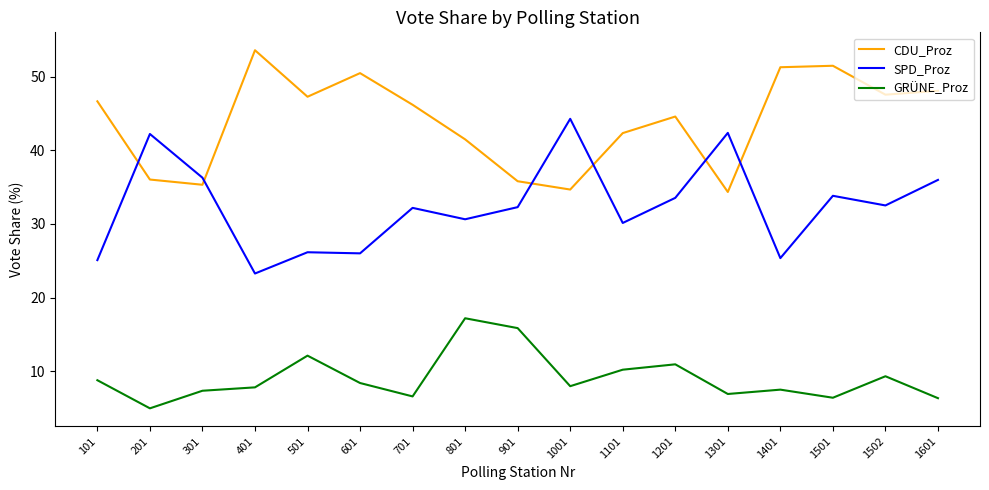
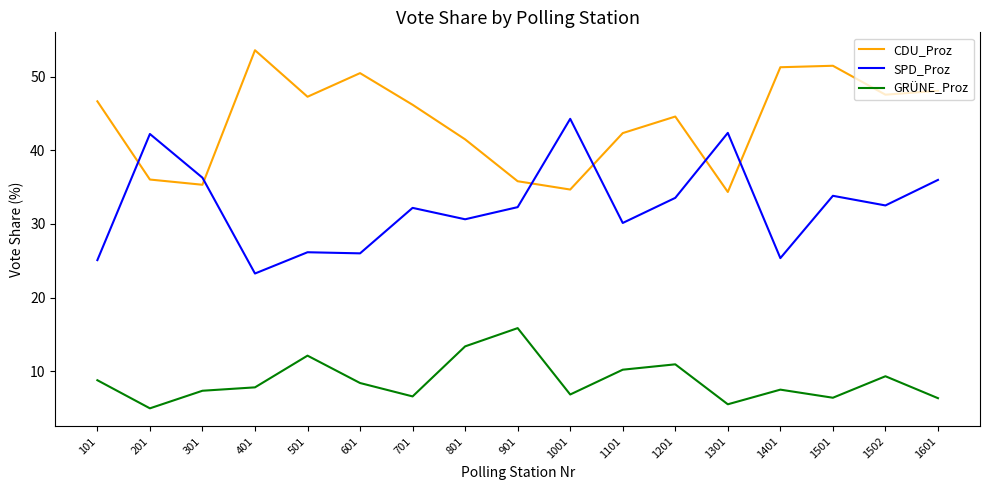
  {
    "CDU_Proz": {
      "101": 47,
      "201": 36,
      "301": 35,
      "401": 54,
      "501": 47,
      "601": 51,
      "701": 46,
      "801": 42,
      "901": 36,
      "1001": 35,
      "1101": 42,
      "1201": 45,
      "1301": 34,
      "1401": 51,
      "1501": 52
    },
    "SPD_Proz": {
      "101": 25,
      "201": 42,
      "301": 36,
      "401": 23,
      "501": 26,
      "601": 26,
      "701": 32,
      "801": 31,
      "901": 32,
      "1001": 44,
      "1101": 30,
      "1201": 34,
      "1301": 42,
      "1401": 25,
      "1501": 34,
      "1502": 33,
      "1601": 36
    },
    "GRÜNE_Proz": {
      "101": 9,
      "201": 5,
      "301": 7,
      "401": 8,
      "501": 12,
      "601": 8,
      "701": 7,
-     "801": 17,
+     "801": 13,
      "901": 16,
-     "1001": 8,
+     "1001": 7,
      "1101": 10,
      "1201": 11,
-     "1301": 7,
+     "1301": 6,
      "1401": 7,
      "1501": 6,
      "1502": 9,
      "1601": 6
    }
  }
